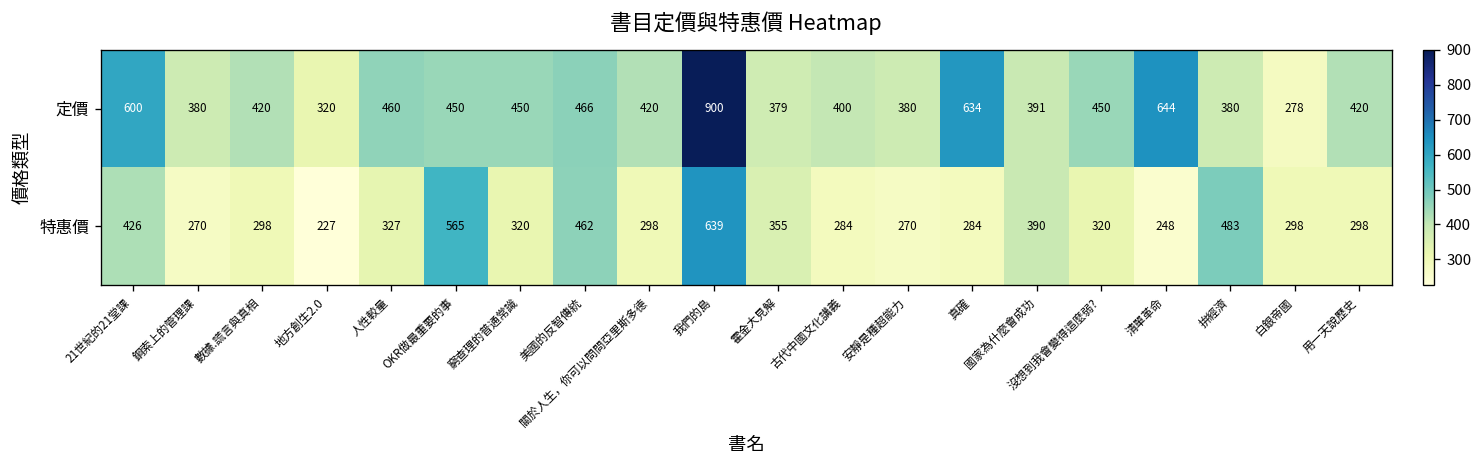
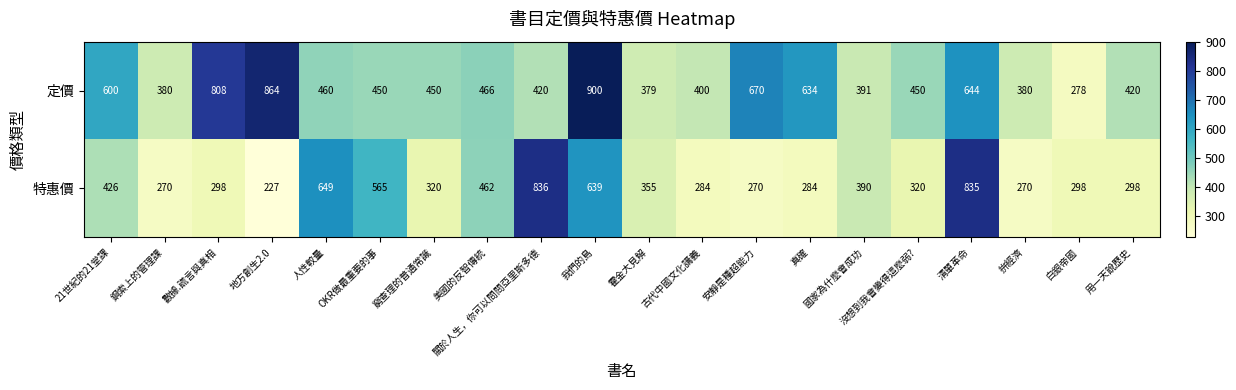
  {
    "定價": {
      "21世紀的21堂課": 600,
      "鋼索上的管理課": 380,
-     "數據.謊言與真相": 420,
-     "地方創生2.0": 320,
+     "數據.謊言與真相": 808,
+     "地方創生2.0": 864,
      "人性較量": 460,
      "OKR做最重要的事": 450,
      "窮查理的普通常識": 450,
      "美國的反智傳統": 466,
      "關於人生，你可以問問亞里斯多德": 420,
      "我們的島": 900,
      "霍金大見解": 379,
      "古代中國文化講義": 400,
-     "安靜是種超能力": 380,
+     "安靜是種超能力": 670,
      "真確": 634,
      "國家為什麼會成功": 391,
      "沒想到我會變得這麼弱?": 450,
      "清單革命": 644,
      "拚經濟": 380,
      "白銀帝國": 278,
      "用一天說歷史": 420
    },
    "特惠價": {
      "21世紀的21堂課": 426,
      "鋼索上的管理課": 270,
      "數據.謊言與真相": 298,
      "地方創生2.0": 227,
-     "人性較量": 327,
+     "人性較量": 649,
      "OKR做最重要的事": 565,
      "窮查理的普通常識": 320,
      "美國的反智傳統": 462,
-     "關於人生，你可以問問亞里斯多德": 298,
+     "關於人生，你可以問問亞里斯多德": 836,
      "我們的島": 639,
      "霍金大見解": 355,
      "古代中國文化講義": 284,
      "安靜是種超能力": 270,
      "真確": 284,
      "國家為什麼會成功": 390,
      "沒想到我會變得這麼弱?": 320,
-     "清單革命": 248,
-     "拚經濟": 483,
+     "清單革命": 835,
+     "拚經濟": 270,
      "白銀帝國": 298,
      "用一天說歷史": 298
    }
  }
